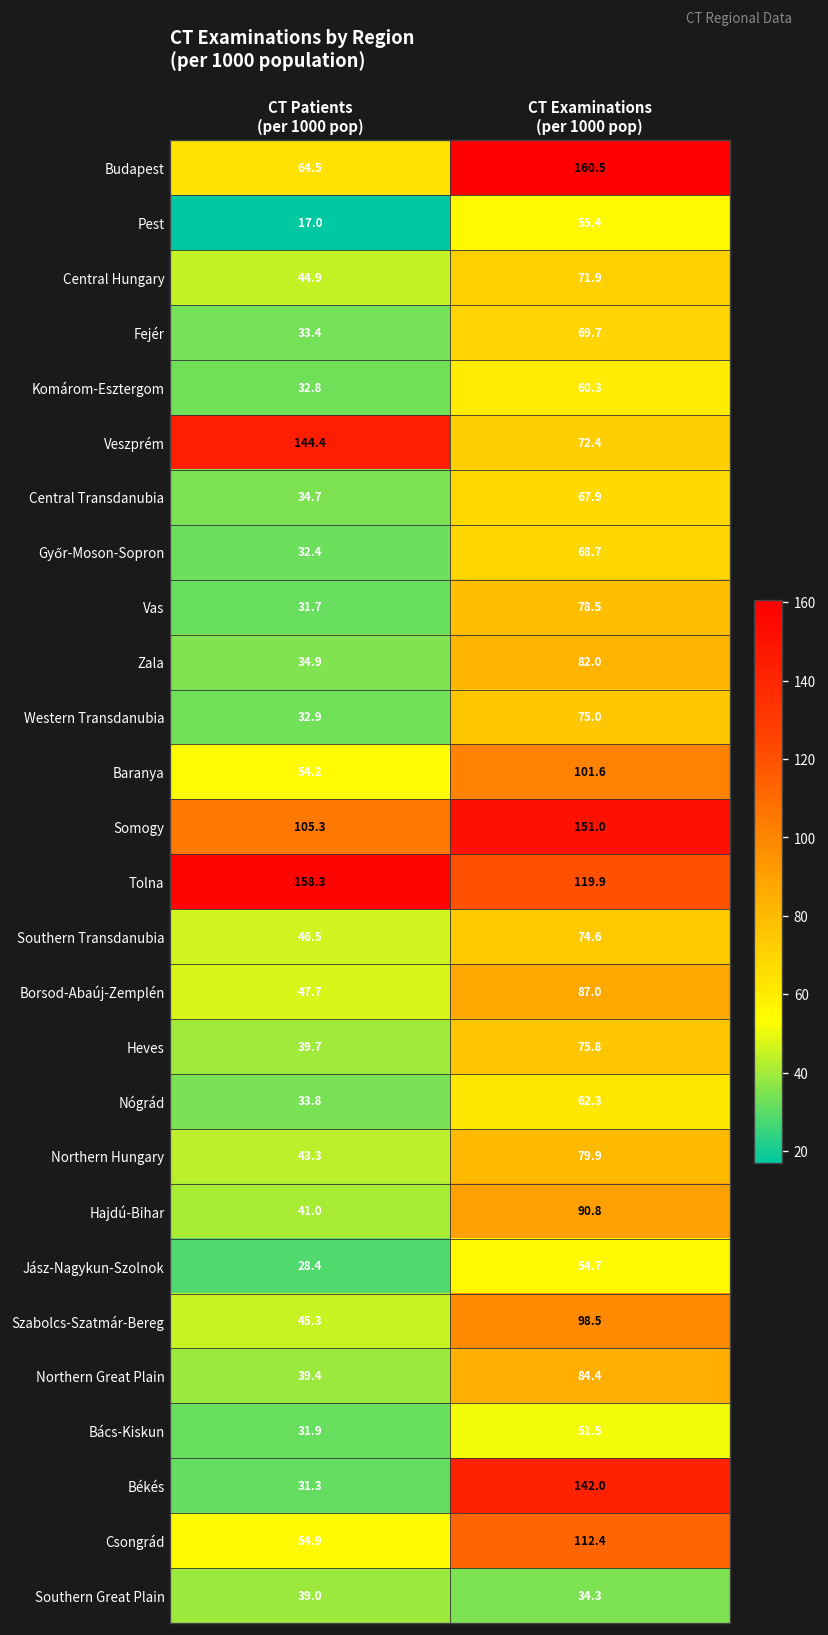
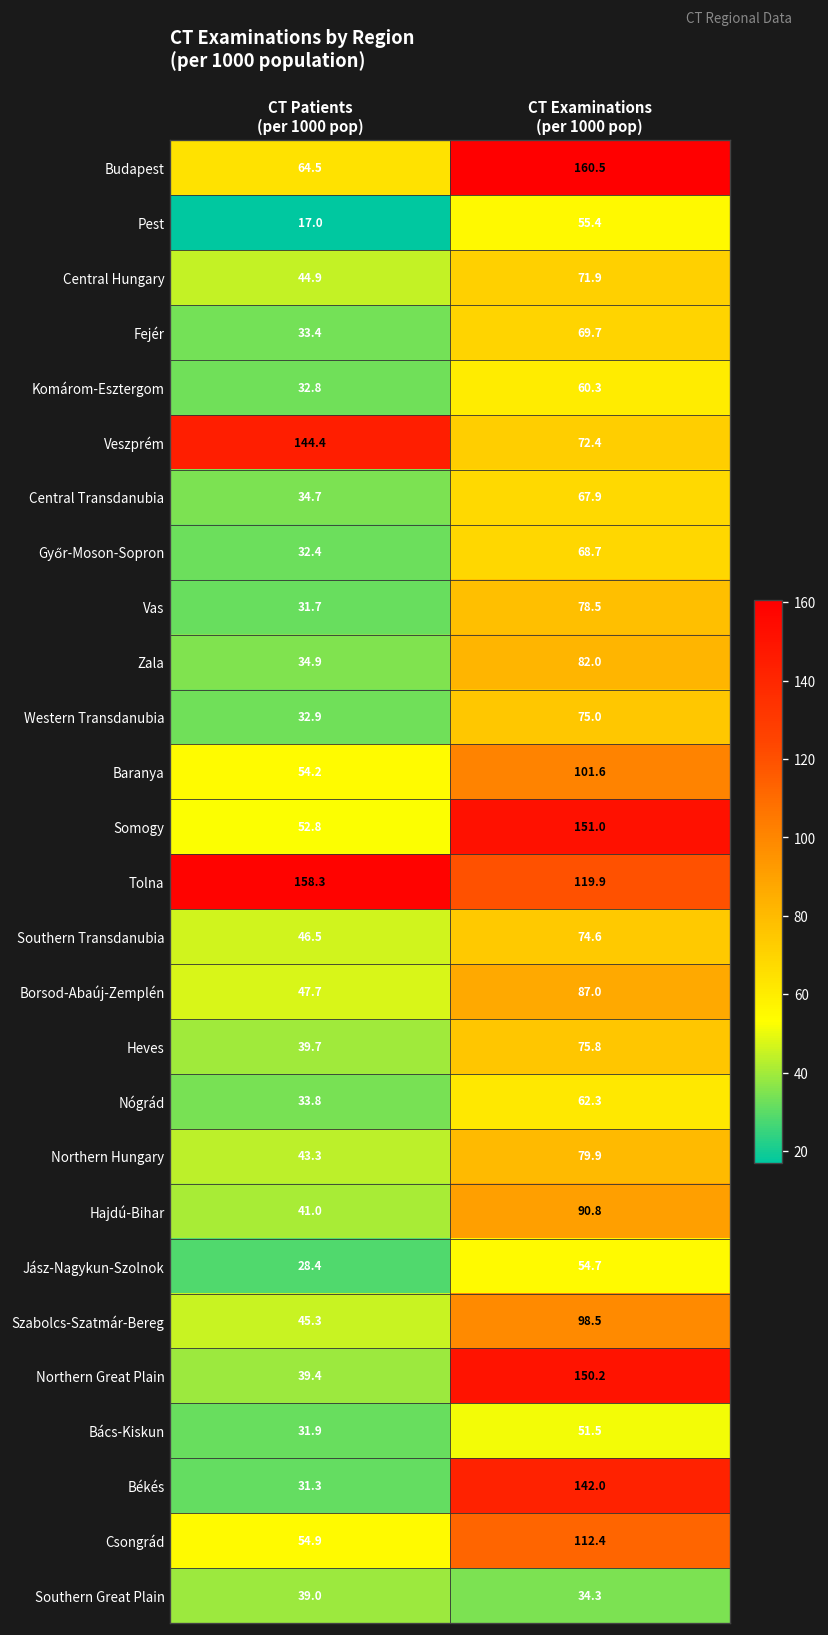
  {
    "Budapest": {
      "CT Patients (per 1000 pop)": 64.5,
      "CT Examinations (per 1000 pop)": 160.5
    },
    "Pest": {
      "CT Patients (per 1000 pop)": 17.0,
      "CT Examinations (per 1000 pop)": 55.4
    },
    "Central Hungary": {
      "CT Patients (per 1000 pop)": 44.9,
      "CT Examinations (per 1000 pop)": 71.9
    },
    "Fejér": {
      "CT Patients (per 1000 pop)": 33.4,
      "CT Examinations (per 1000 pop)": 69.7
    },
    "Komárom-Esztergom": {
      "CT Patients (per 1000 pop)": 32.8,
      "CT Examinations (per 1000 pop)": 60.3
    },
    "Veszprém": {
      "CT Patients (per 1000 pop)": 144.4,
      "CT Examinations (per 1000 pop)": 72.4
    },
    "Central Transdanubia": {
      "CT Patients (per 1000 pop)": 34.7,
      "CT Examinations (per 1000 pop)": 67.9
    },
    "Győr-Moson-Sopron": {
      "CT Patients (per 1000 pop)": 32.4,
      "CT Examinations (per 1000 pop)": 68.7
    },
    "Vas": {
      "CT Patients (per 1000 pop)": 31.7,
      "CT Examinations (per 1000 pop)": 78.5
    },
    "Zala": {
      "CT Patients (per 1000 pop)": 34.9,
      "CT Examinations (per 1000 pop)": 82.0
    },
    "Western Transdanubia": {
      "CT Patients (per 1000 pop)": 32.9,
      "CT Examinations (per 1000 pop)": 75.0
    },
    "Baranya": {
      "CT Patients (per 1000 pop)": 54.2,
      "CT Examinations (per 1000 pop)": 101.6
    },
    "Somogy": {
-     "CT Patients (per 1000 pop)": 105.3,
+     "CT Patients (per 1000 pop)": 52.8,
      "CT Examinations (per 1000 pop)": 151.0
    },
    "Tolna": {
      "CT Patients (per 1000 pop)": 158.3,
      "CT Examinations (per 1000 pop)": 119.9
    },
    "Southern Transdanubia": {
      "CT Patients (per 1000 pop)": 46.5,
      "CT Examinations (per 1000 pop)": 74.6
    },
    "Borsod-Abaúj-Zemplén": {
      "CT Patients (per 1000 pop)": 47.7,
      "CT Examinations (per 1000 pop)": 87.0
    },
    "Heves": {
      "CT Patients (per 1000 pop)": 39.7,
      "CT Examinations (per 1000 pop)": 75.8
    },
    "Nógrád": {
      "CT Patients (per 1000 pop)": 33.8,
      "CT Examinations (per 1000 pop)": 62.3
    },
    "Northern Hungary": {
      "CT Patients (per 1000 pop)": 43.3,
      "CT Examinations (per 1000 pop)": 79.9
    },
    "Hajdú-Bihar": {
      "CT Patients (per 1000 pop)": 41.0,
      "CT Examinations (per 1000 pop)": 90.8
    },
    "Jász-Nagykun-Szolnok": {
      "CT Patients (per 1000 pop)": 28.4,
      "CT Examinations (per 1000 pop)": 54.7
    },
    "Szabolcs-Szatmár-Bereg": {
      "CT Patients (per 1000 pop)": 45.3,
      "CT Examinations (per 1000 pop)": 98.5
    },
    "Northern Great Plain": {
      "CT Patients (per 1000 pop)": 39.4,
-     "CT Examinations (per 1000 pop)": 84.4
+     "CT Examinations (per 1000 pop)": 150.2
    },
    "Bács-Kiskun": {
      "CT Patients (per 1000 pop)": 31.9,
      "CT Examinations (per 1000 pop)": 51.5
    },
    "Békés": {
      "CT Patients (per 1000 pop)": 31.3,
      "CT Examinations (per 1000 pop)": 142.0
    },
    "Csongrád": {
      "CT Patients (per 1000 pop)": 54.9,
      "CT Examinations (per 1000 pop)": 112.4
    },
    "Southern Great Plain": {
      "CT Patients (per 1000 pop)": 39.0,
      "CT Examinations (per 1000 pop)": 34.3
    }
  }
